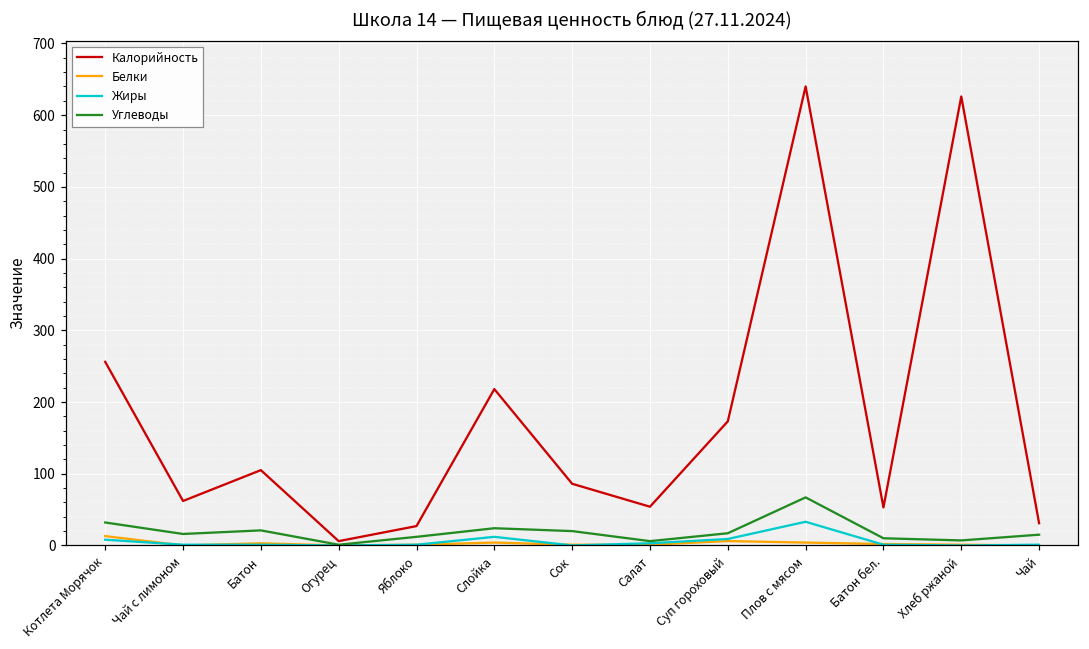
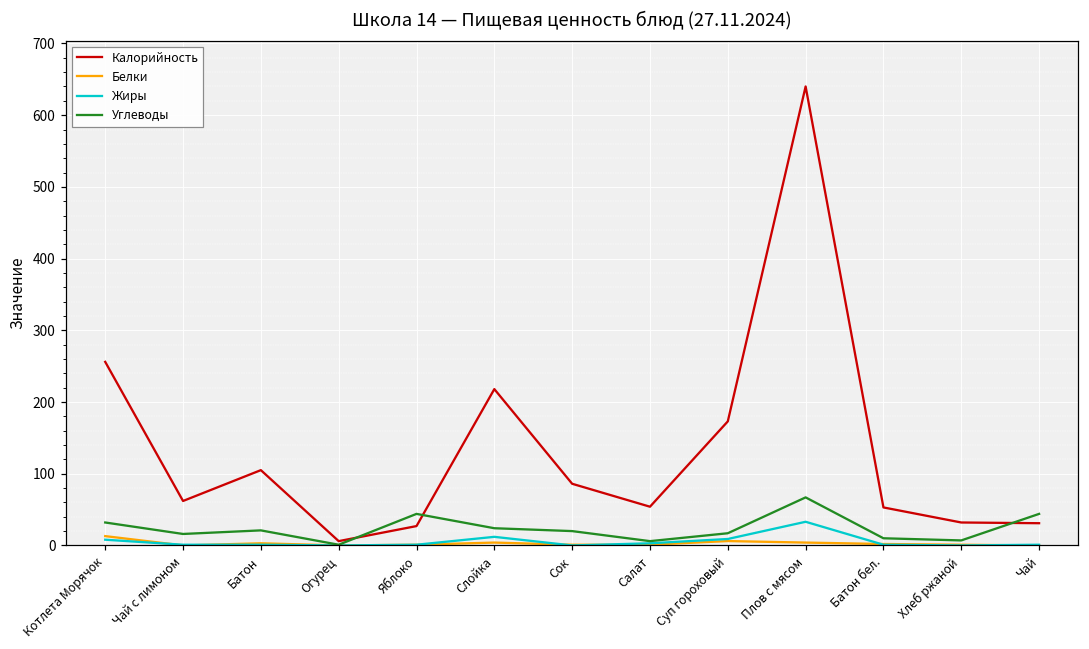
  {
    "Калорийность": {
      "Котлета Морячок": 260,
      "Чай с лимоном": 60,
      "Батон": 110,
      "Огурец": 10,
      "Яблоко": 30,
      "Слойка": 220,
      "Сок": 90,
      "Салат": 50,
      "Суп гороховый": 170,
      "Плов с мясом": 640,
      "Батон бел.": 50,
-     "Хлеб ржаной": 630,
+     "Хлеб ржаной": 30,
      "Чай": 30
    },
    "Белки": {
      "Котлета Морячок": 10,
      "Слойка": 0,
      "Плов с мясом": 0
    },
    "Жиры": {
      "Котлета Морячок": 10,
      "Слойка": 10,
      "Плов с мясом": 30
    },
    "Углеводы": {
      "Котлета Морячок": 30,
      "Чай с лимоном": 20,
      "Батон": 20,
-     "Яблоко": 10,
+     "Яблоко": 40,
      "Слойка": 20,
      "Сок": 20,
      "Суп гороховый": 20,
      "Плов с мясом": 70,
      "Батон бел.": 10,
      "Хлеб ржаной": 10,
-     "Чай": 20
+     "Чай": 40
    }
  }
